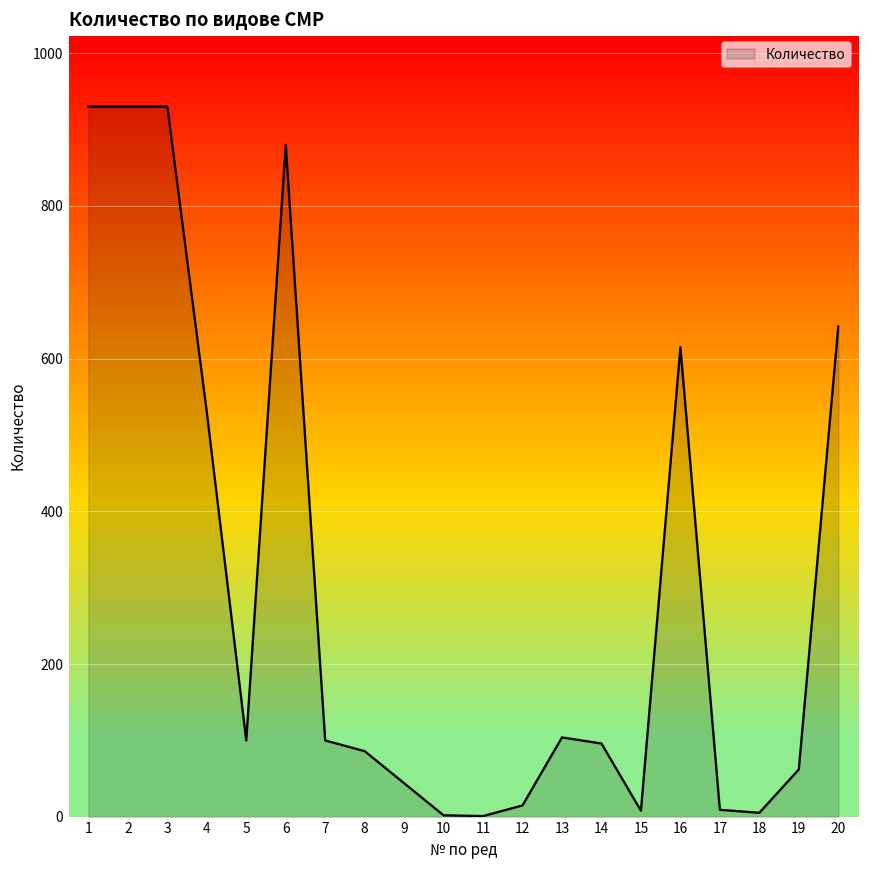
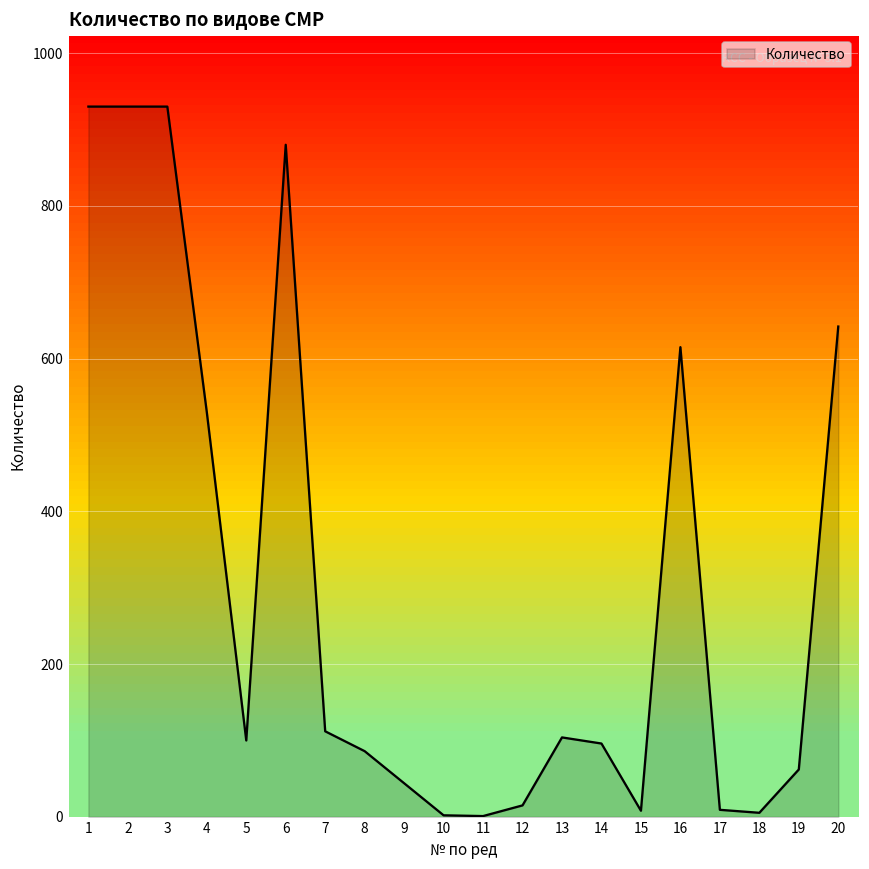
  {
    "1": 930,
    "2": 930,
    "3": 930,
    "4": 530,
    "5": 100,
    "6": 880,
-   "7": 100,
+   "7": 110,
    "8": 90,
    "9": 40,
    "10": 0,
    "11": 0,
    "12": 20,
    "13": 100,
    "14": 100,
    "15": 10,
    "16": 620,
    "17": 10,
    "18": 10,
    "19": 60,
    "20": 640
  }
